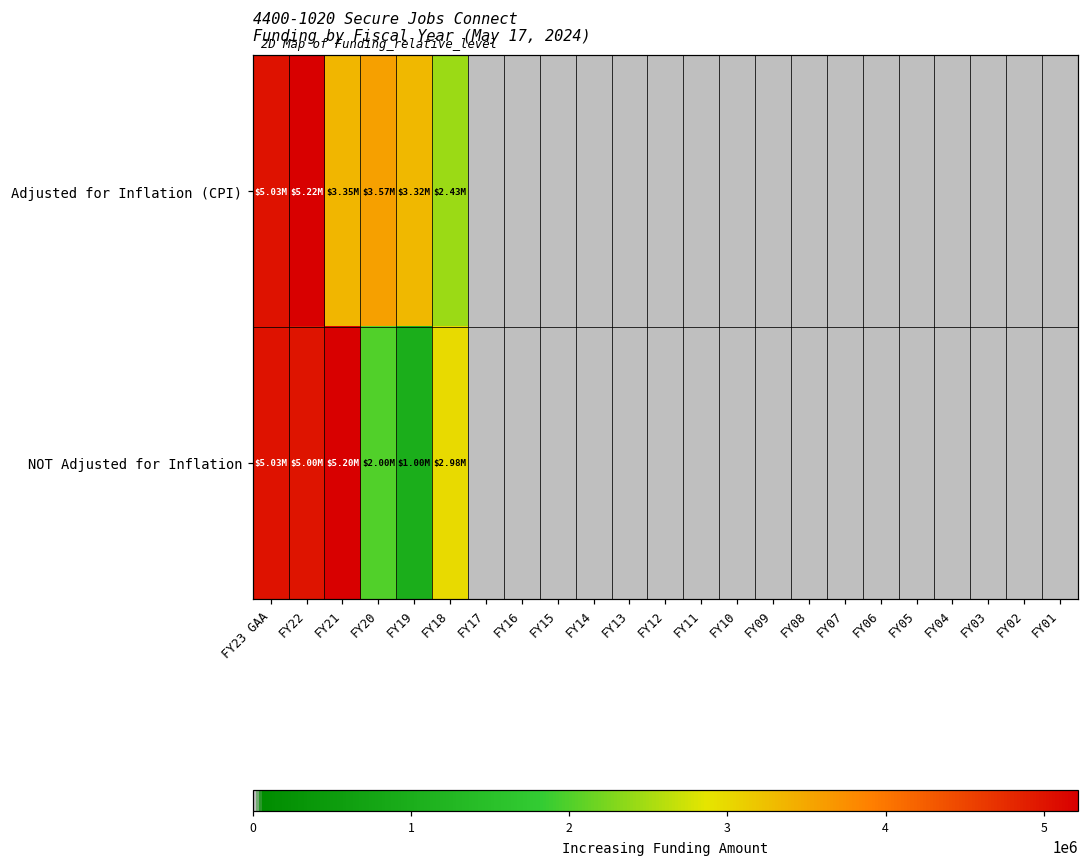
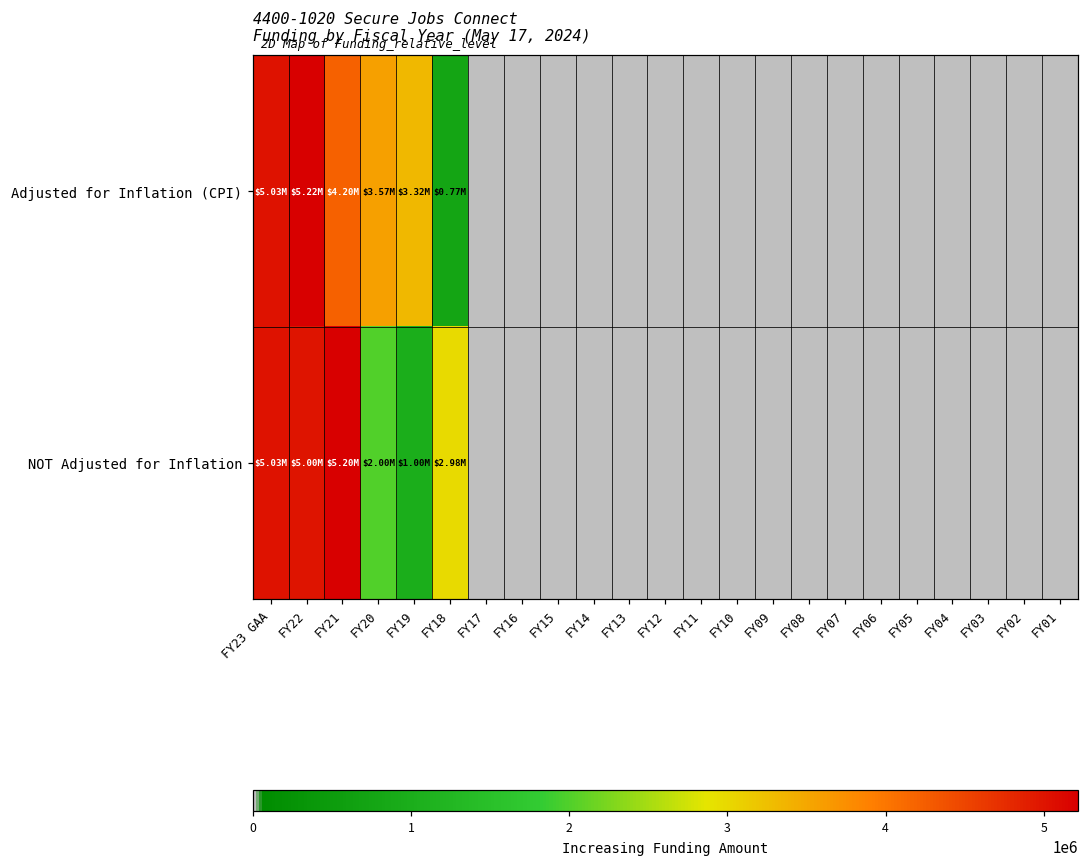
  {
    "Adjusted for Inflation (CPI)": {
      "FY23 GAA": "$5.03M",
      "FY22": "$5.22M",
-     "FY21": "$3.35M",
+     "FY21": "$4.20M",
      "FY20": "$3.57M",
      "FY19": "$3.32M",
-     "FY18": "$2.43M"
+     "FY18": "$0.77M"
    },
    "NOT Adjusted for Inflation": {
      "FY23 GAA": "$5.03M",
      "FY22": "$5.00M",
      "FY21": "$5.20M",
      "FY20": "$2.00M",
      "FY19": "$1.00M",
      "FY18": "$2.98M"
    }
  }
